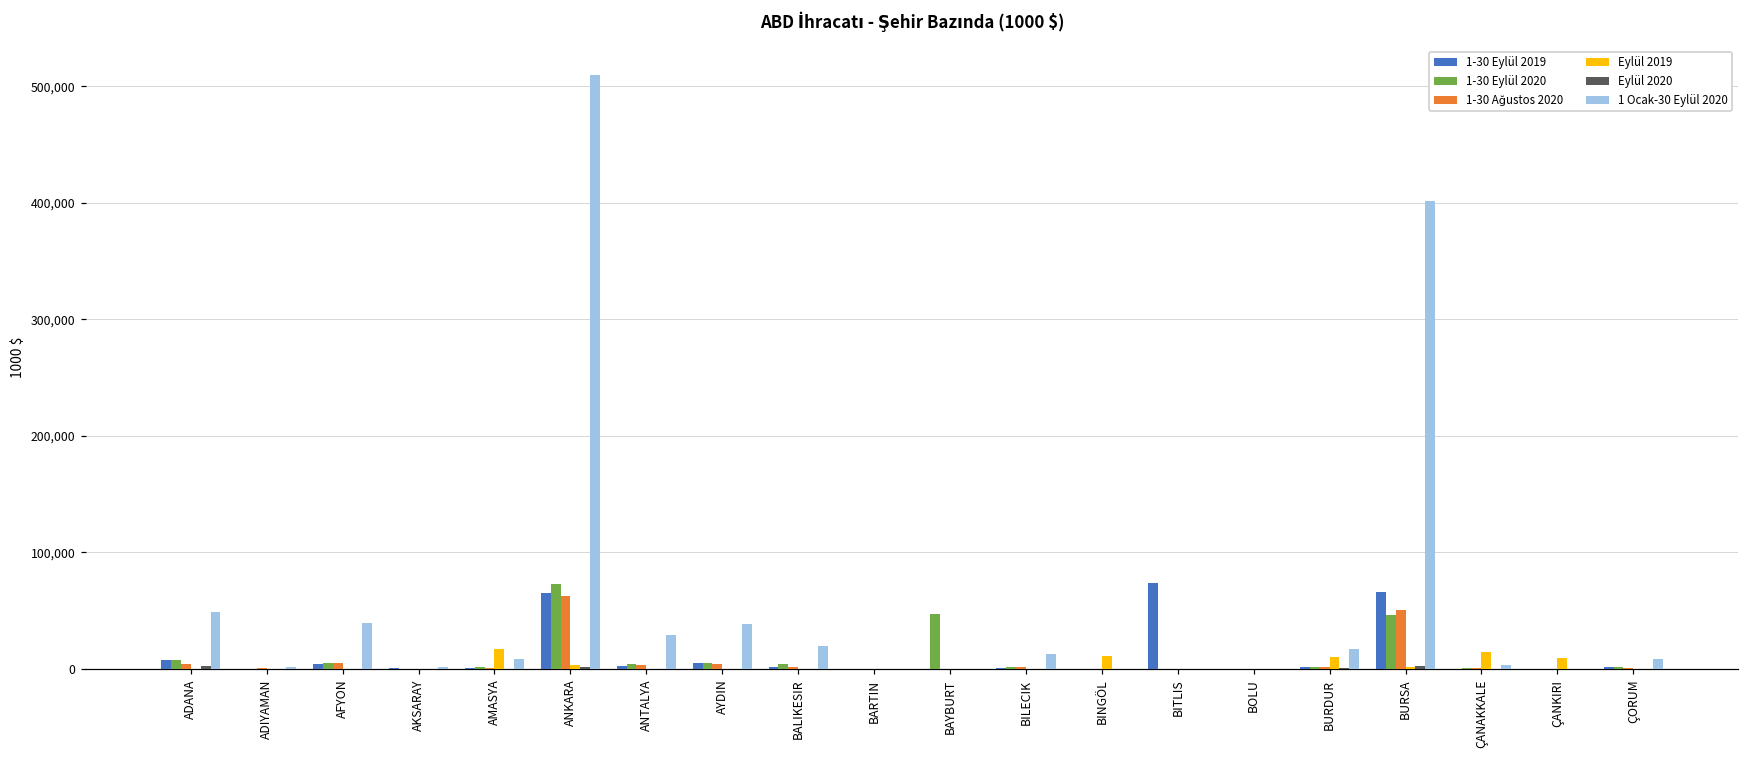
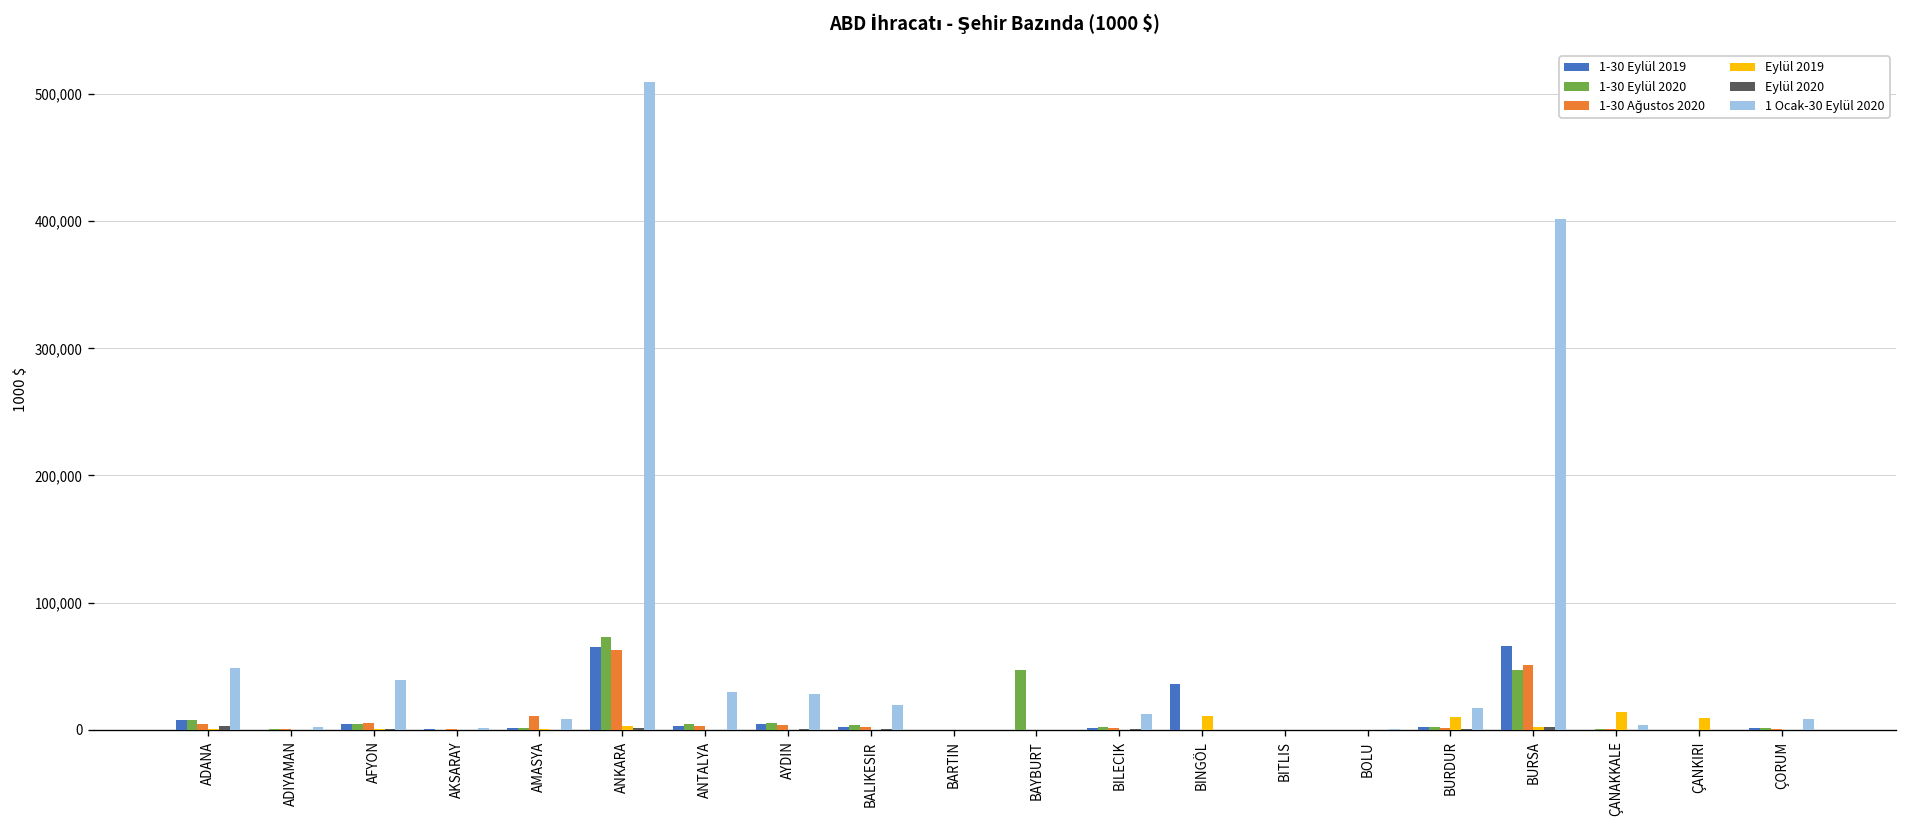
  {
    "1-30 Eylül 2019": {
      "ADANA": "8,000",
      "AFYON": "4,000",
      "ANKARA": "65,000",
      "ANTALYA": "3,000",
      "AYDIN": "5,000",
      "BAYBURT": "0",
-     "BINGÖL": "0",
-     "BITLIS": "74,000",
+     "BINGÖL": "36,000",
+     "BITLIS": "0",
      "BURSA": "66,000",
      "ÇANKIRI": "0"
    },
    "1-30 Eylül 2020": {
      "ADANA": "7,000",
      "AFYON": "5,000",
      "ANKARA": "73,000",
      "ANTALYA": "4,000",
      "AYDIN": "5,000",
      "BALIKESIR": "4,000",
      "BAYBURT": "47,000",
      "BINGÖL": "0",
      "BITLIS": "0",
      "BOLU": "0",
      "BURSA": "47,000",
      "ÇANKIRI": "0"
    },
    "1-30 Ağustos 2020": {
      "ADANA": "4,000",
      "AFYON": "5,000",
-     "AMASYA": "1,000",
+     "AMASYA": "11,000",
      "ANKARA": "62,000",
      "ANTALYA": "3,000",
      "AYDIN": "4,000",
      "BARTIN": "0",
      "BAYBURT": "0",
      "BINGÖL": "0",
      "BITLIS": "0",
      "BURSA": "51,000",
      "ÇANKIRI": "0"
    },
    "Eylül 2019": {
      "ADIYAMAN": "0",
      "AKSARAY": "0",
-     "AMASYA": "17,000",
+     "AMASYA": "0",
      "ANKARA": "3,000",
      "BAYBURT": "0",
      "BINGÖL": "11,000",
      "BITLIS": "0",
      "BOLU": "0",
      "BURDUR": "10,000",
      "ÇANAKKALE": "14,000",
      "ÇANKIRI": "10,000"
    },
    "Eylül 2020": {
      "ADANA": "2,000",
      "ADIYAMAN": "0",
      "AMASYA": "0",
      "BARTIN": "0",
      "BAYBURT": "0",
      "BINGÖL": "0",
      "BITLIS": "0",
      "BOLU": "0",
      "ÇANKIRI": "0"
    },
    "1 Ocak-30 Eylül 2020": {
      "ADANA": "48,000",
      "AFYON": "39,000",
      "AMASYA": "8,000",
      "ANKARA": "509,000",
      "ANTALYA": "29,000",
-     "AYDIN": "39,000",
+     "AYDIN": "28,000",
      "BALIKESIR": "20,000",
      "BAYBURT": "0",
      "BILECIK": "12,000",
      "BITLIS": "0",
      "BURDUR": "17,000",
      "BURSA": "402,000",
      "ÇANAKKALE": "3,000",
      "ÇANKIRI": "0",
      "ÇORUM": "8,000"
    }
  }
